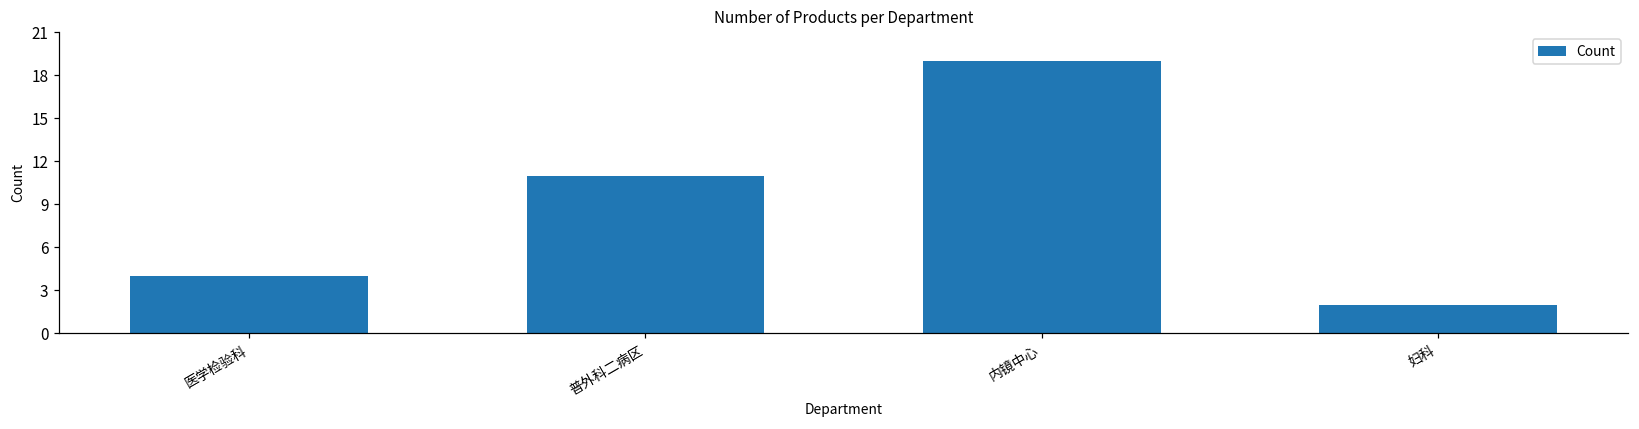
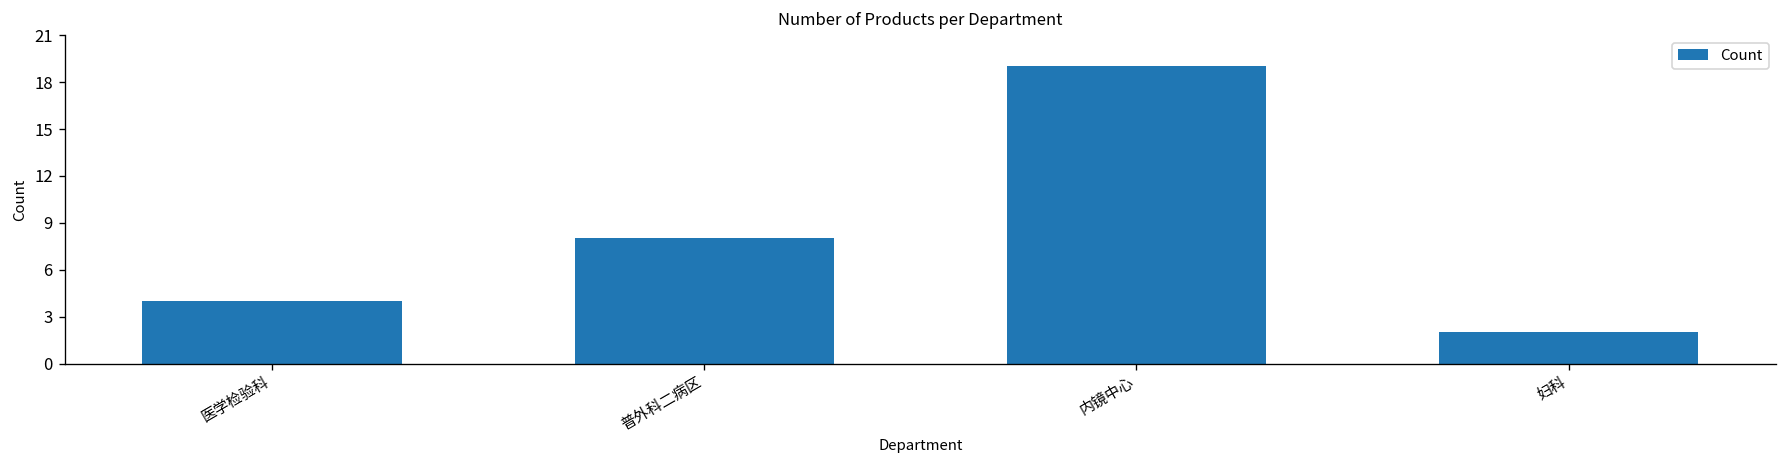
  {
    "医学检验科": 4,
-   "普外科二病区": 11,
+   "普外科二病区": 8,
    "内镜中心": 19,
    "妇科": 2
  }
